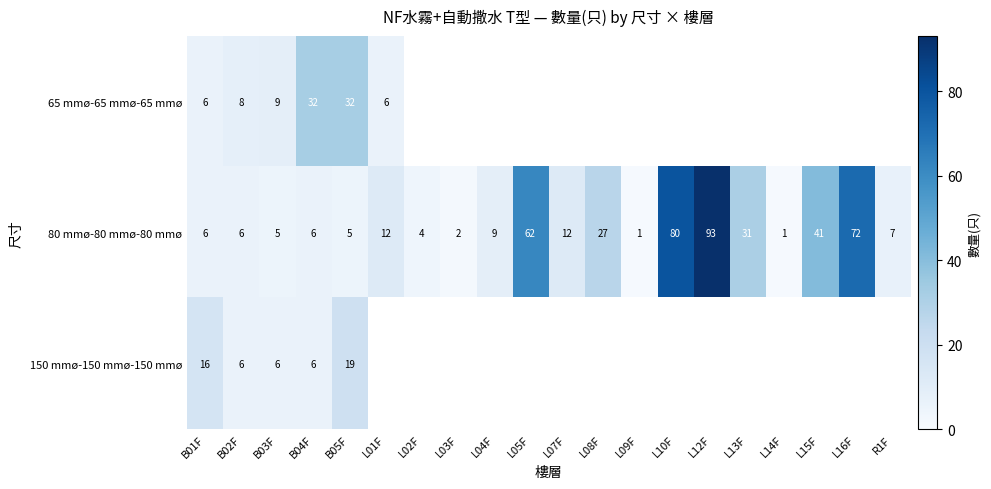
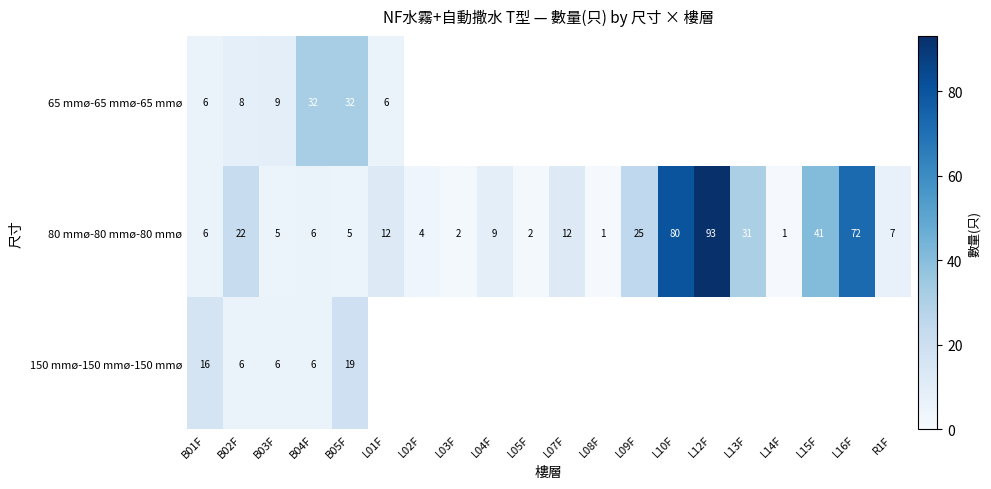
  {
    "65 mmø-65 mmø-65 mmø": {
      "B01F": 6,
      "B02F": 8,
      "B03F": 9,
      "B04F": 32,
      "B05F": 32,
      "L01F": 6
    },
    "80 mmø-80 mmø-80 mmø": {
      "B01F": 6,
-     "B02F": 6,
+     "B02F": 22,
      "B03F": 5,
      "B04F": 6,
      "B05F": 5,
      "L01F": 12,
      "L02F": 4,
      "L03F": 2,
      "L04F": 9,
-     "L05F": 62,
+     "L05F": 2,
      "L07F": 12,
-     "L08F": 27,
-     "L09F": 1,
+     "L08F": 1,
+     "L09F": 25,
      "L10F": 80,
      "L12F": 93,
      "L13F": 31,
      "L14F": 1,
      "L15F": 41,
      "L16F": 72,
      "R1F": 7
    },
    "150 mmø-150 mmø-150 mmø": {
      "B01F": 16,
      "B02F": 6,
      "B03F": 6,
      "B04F": 6,
      "B05F": 19
    }
  }
